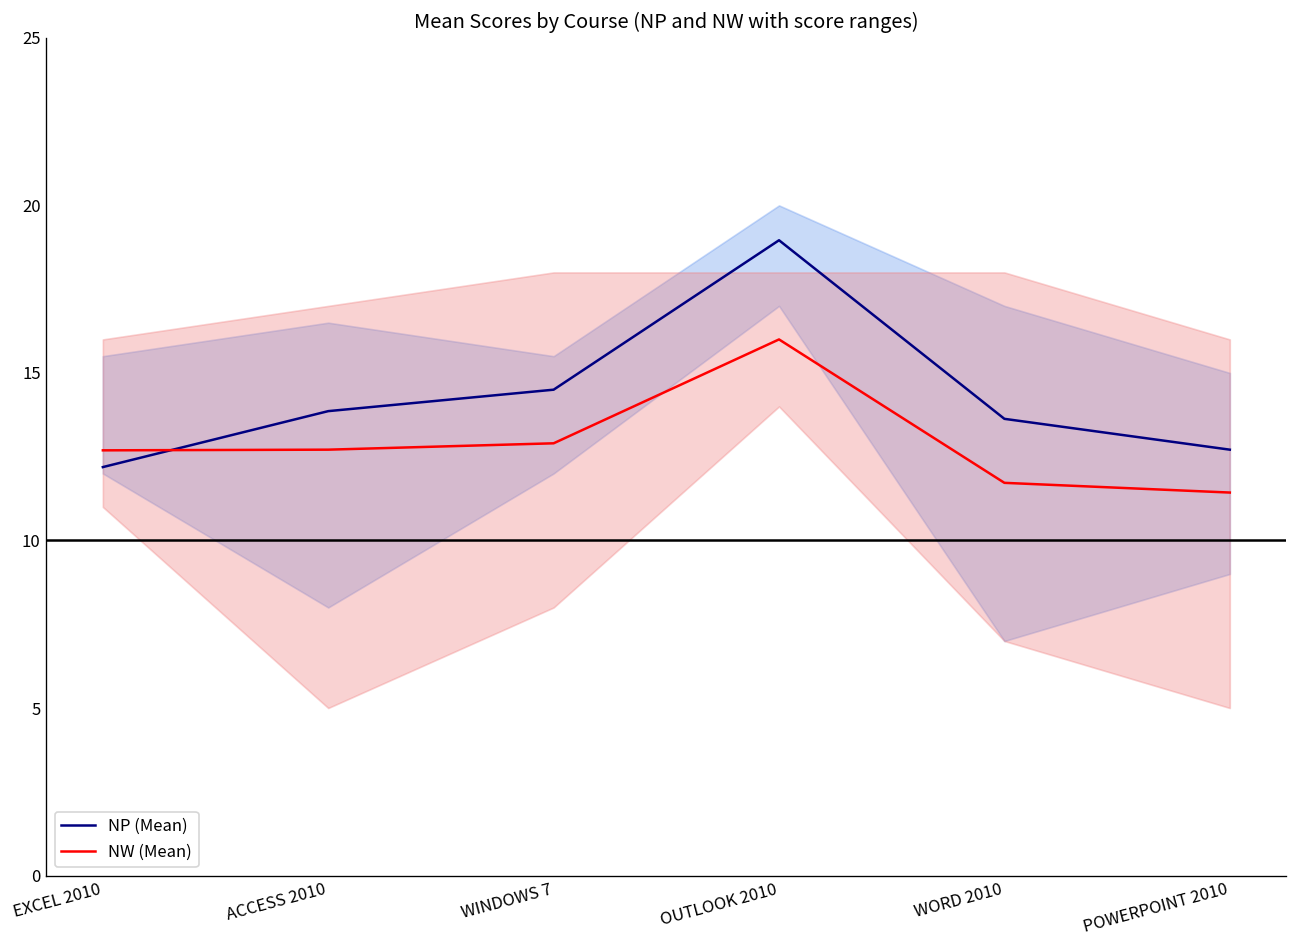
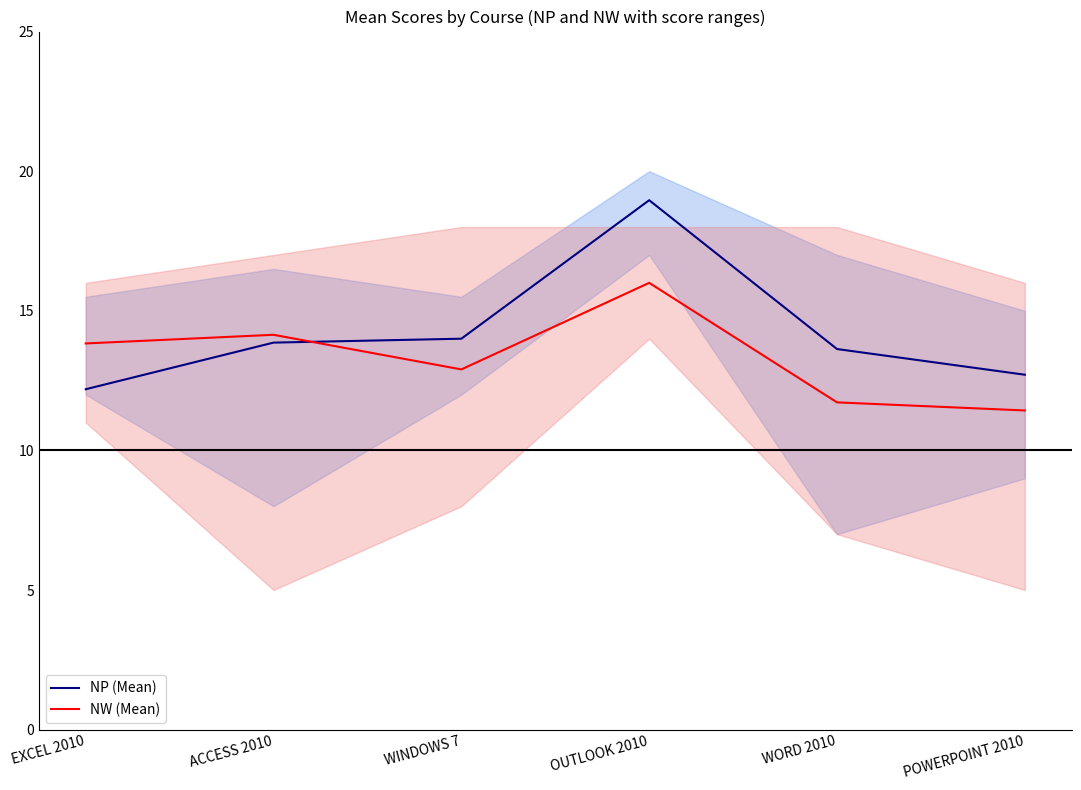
  {
    "NP (Mean)": {
      "EXCEL 2010": 12.2,
      "ACCESS 2010": 13.9,
-     "WINDOWS 7": 14.5,
+     "WINDOWS 7": 14.0,
      "OUTLOOK 2010": 19.0,
      "WORD 2010": 13.6,
      "POWERPOINT 2010": 12.7
    },
    "NW (Mean)": {
-     "EXCEL 2010": 12.7,
-     "ACCESS 2010": 12.7,
+     "EXCEL 2010": 13.8,
+     "ACCESS 2010": 14.1,
      "WINDOWS 7": 12.9,
      "OUTLOOK 2010": 16.0,
      "WORD 2010": 11.7,
      "POWERPOINT 2010": 11.4
    }
  }
